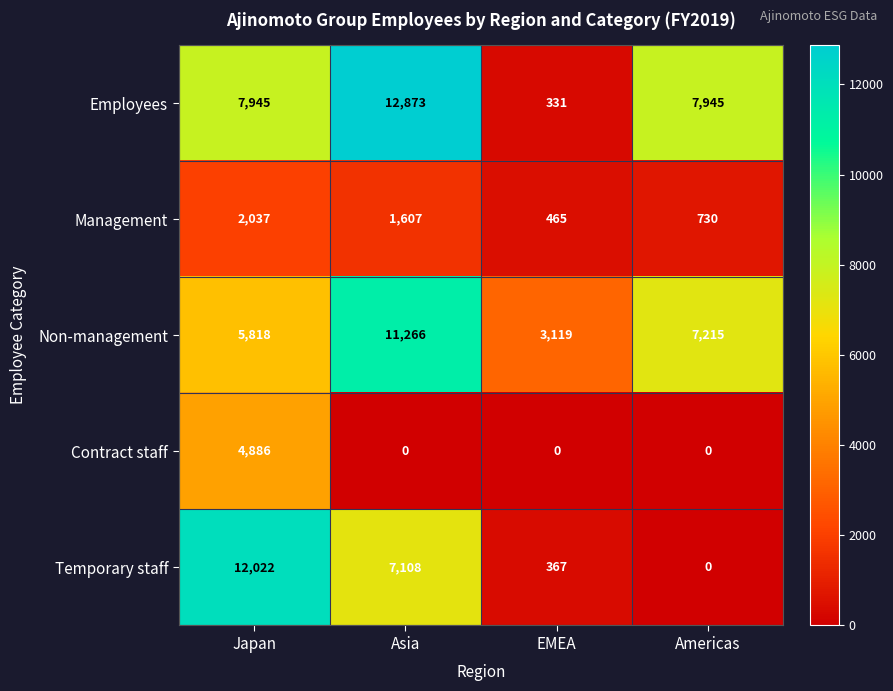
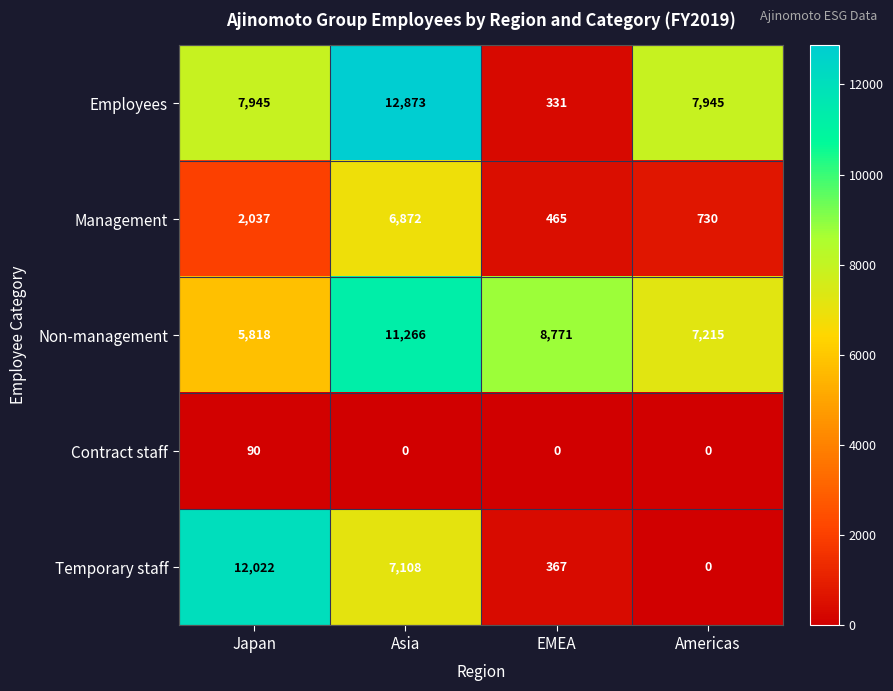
  {
    "Employees": {
      "Japan": "7,945",
      "Asia": "12,873",
      "EMEA": "331",
      "Americas": "7,945"
    },
    "Management": {
      "Japan": "2,037",
-     "Asia": "1,607",
+     "Asia": "6,872",
      "EMEA": "465",
      "Americas": "730"
    },
    "Non-management": {
      "Japan": "5,818",
      "Asia": "11,266",
-     "EMEA": "3,119",
+     "EMEA": "8,771",
      "Americas": "7,215"
    },
    "Contract staff": {
-     "Japan": "4,886",
+     "Japan": "90",
      "Asia": "0",
      "EMEA": "0",
      "Americas": "0"
    },
    "Temporary staff": {
      "Japan": "12,022",
      "Asia": "7,108",
      "EMEA": "367",
      "Americas": "0"
    }
  }
